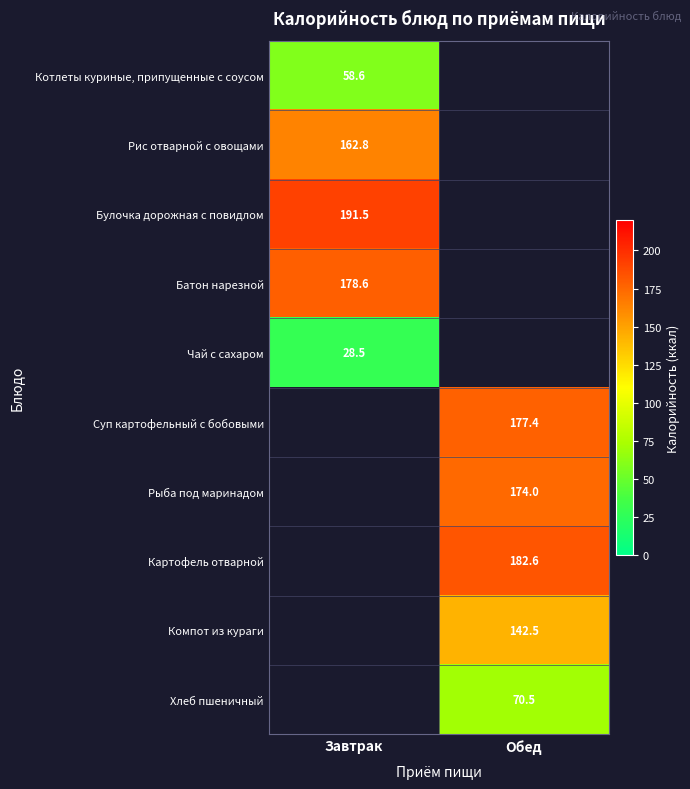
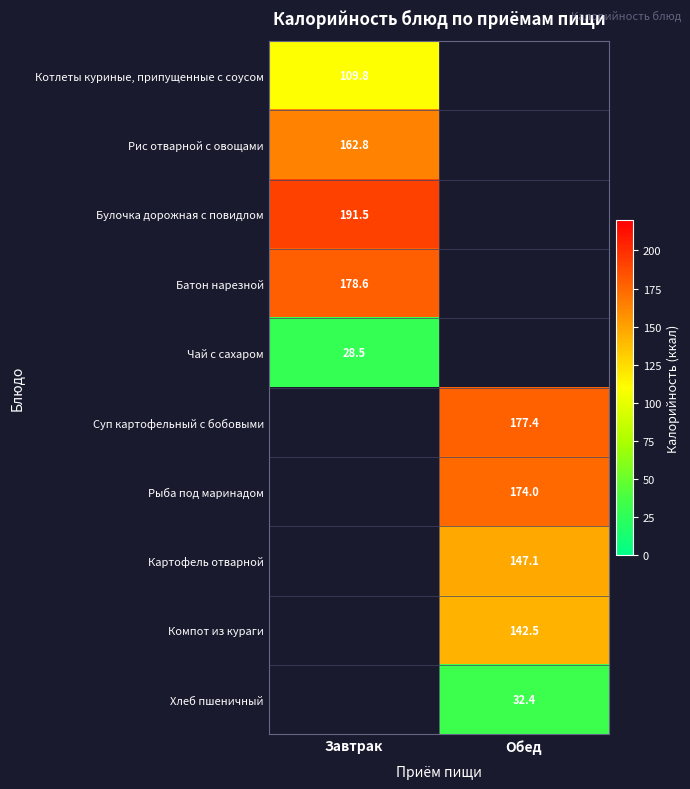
  {
    "Котлеты куриные, припущенные с соусом": {
-     "Завтрак": 58.6
+     "Завтрак": 109.8
    },
    "Рис отварной с овощами": {
      "Завтрак": 162.8
    },
    "Булочка дорожная с повидлом": {
      "Завтрак": 191.5
    },
    "Батон нарезной": {
      "Завтрак": 178.6
    },
    "Чай с сахаром": {
      "Завтрак": 28.5
    },
    "Суп картофельный с бобовыми": {
      "Обед": 177.4
    },
    "Рыба под маринадом": {
      "Обед": 174.0
    },
    "Картофель отварной": {
-     "Обед": 182.6
+     "Обед": 147.1
    },
    "Компот из кураги": {
      "Обед": 142.5
    },
    "Хлеб пшеничный": {
-     "Обед": 70.5
+     "Обед": 32.4
    }
  }
